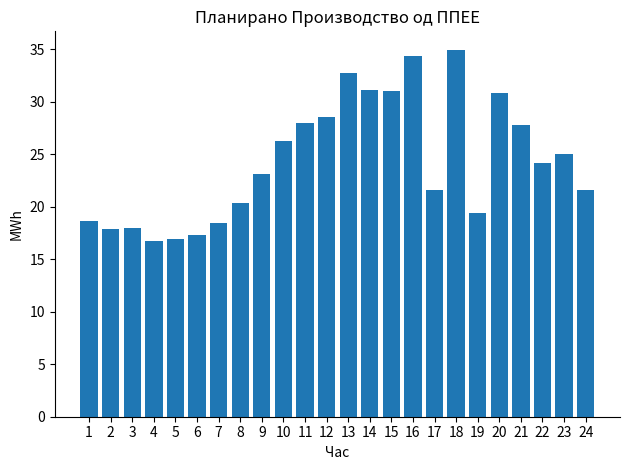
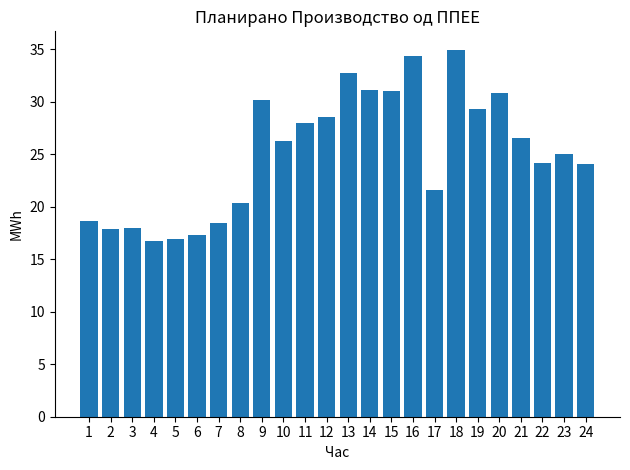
  {
    "1": 18.7,
    "2": 17.9,
    "3": 18.0,
    "4": 16.8,
    "5": 16.9,
    "6": 17.3,
    "7": 18.4,
    "8": 20.4,
-   "9": 23.1,
+   "9": 30.2,
    "10": 26.3,
    "11": 28.0,
    "12": 28.6,
    "13": 32.8,
    "14": 31.1,
    "15": 31.0,
    "16": 34.3,
    "17": 21.6,
    "18": 35.0,
-   "19": 19.4,
+   "19": 29.3,
    "20": 30.9,
-   "21": 27.8,
+   "21": 26.6,
    "22": 24.2,
    "23": 25.0,
-   "24": 21.6
+   "24": 24.1
  }
